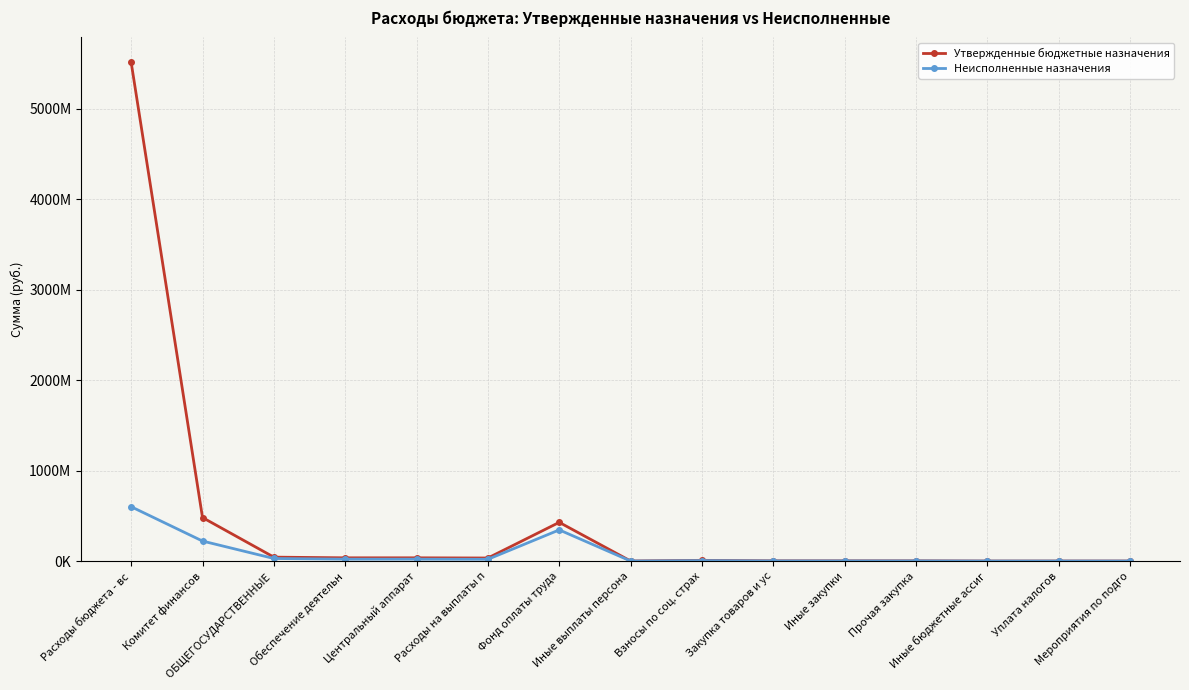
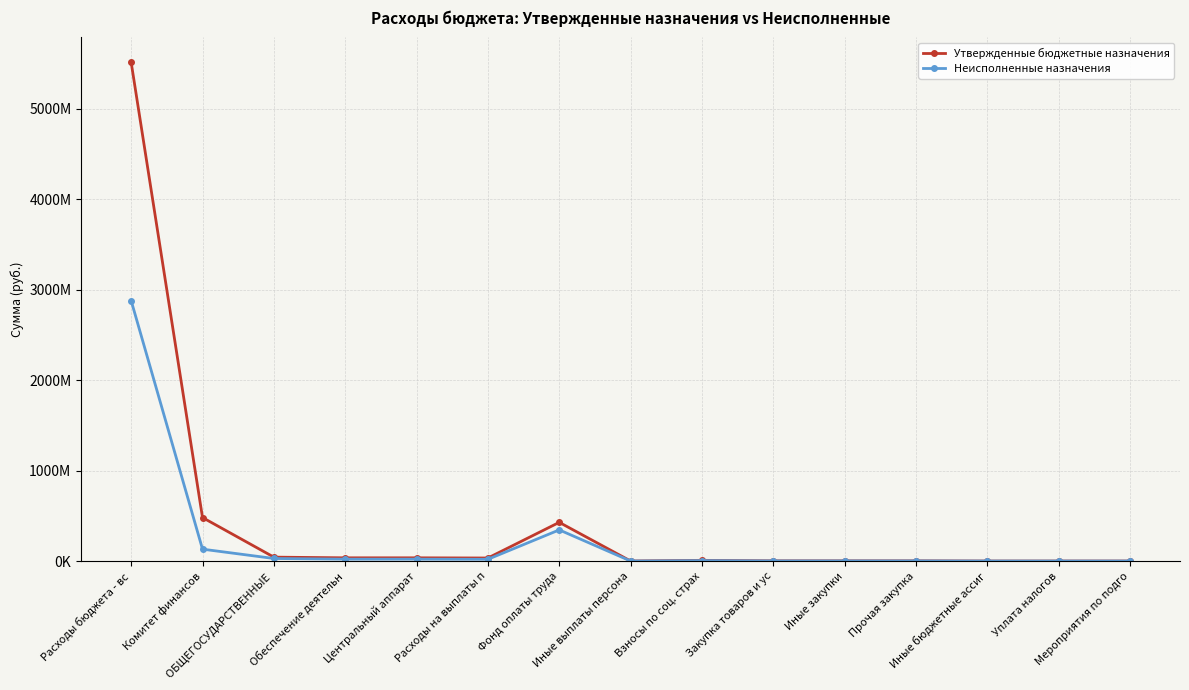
  {
    "Утвержденные бюджетные назначения": {
      "Расходы бюджета - вс": 5500000000,
      "Комитет финансов": 500000000,
      "Фонд оплаты труда": 400000000
    },
    "Неисполненные назначения": {
-     "Расходы бюджета - вс": 600000000,
-     "Комитет финансов": 200000000,
+     "Расходы бюджета - вс": 2900000000,
+     "Комитет финансов": 100000000,
      "Фонд оплаты труда": 300000000
    }
  }
